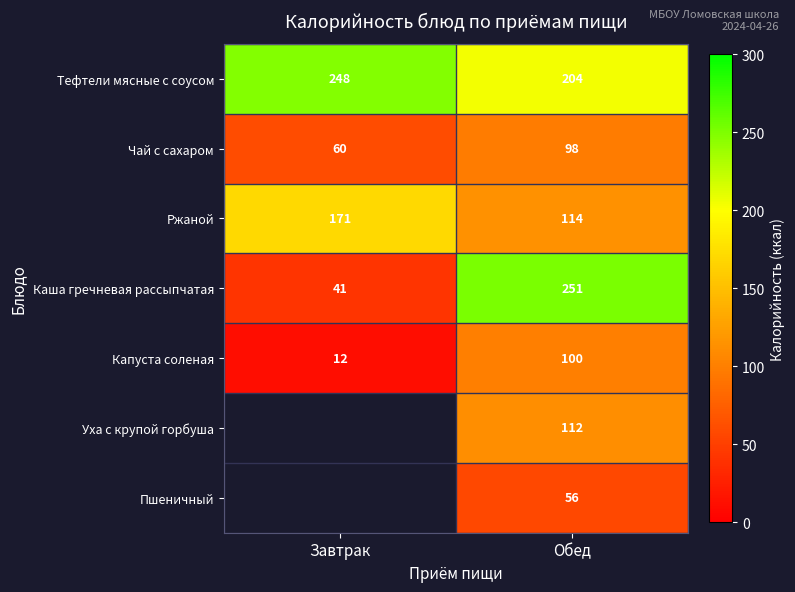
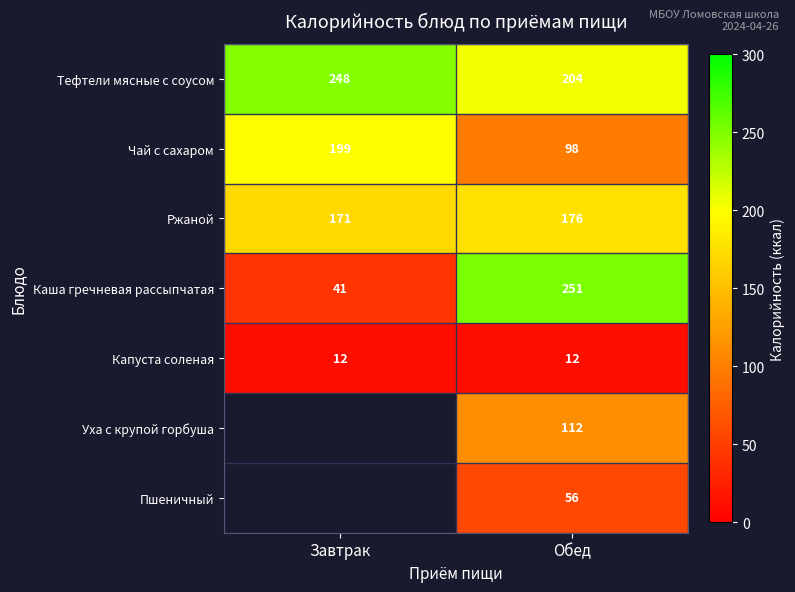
  {
    "Тефтели мясные с соусом": {
      "Завтрак": 248,
      "Обед": 204
    },
    "Чай с сахаром": {
-     "Завтрак": 60,
+     "Завтрак": 199,
      "Обед": 98
    },
    "Ржаной": {
      "Завтрак": 171,
-     "Обед": 114
+     "Обед": 176
    },
    "Каша гречневая рассыпчатая": {
      "Завтрак": 41,
      "Обед": 251
    },
    "Капуста соленая": {
      "Завтрак": 12,
-     "Обед": 100
+     "Обед": 12
    },
    "Уха с крупой горбуша": {
      "Обед": 112
    },
    "Пшеничный": {
      "Обед": 56
    }
  }
